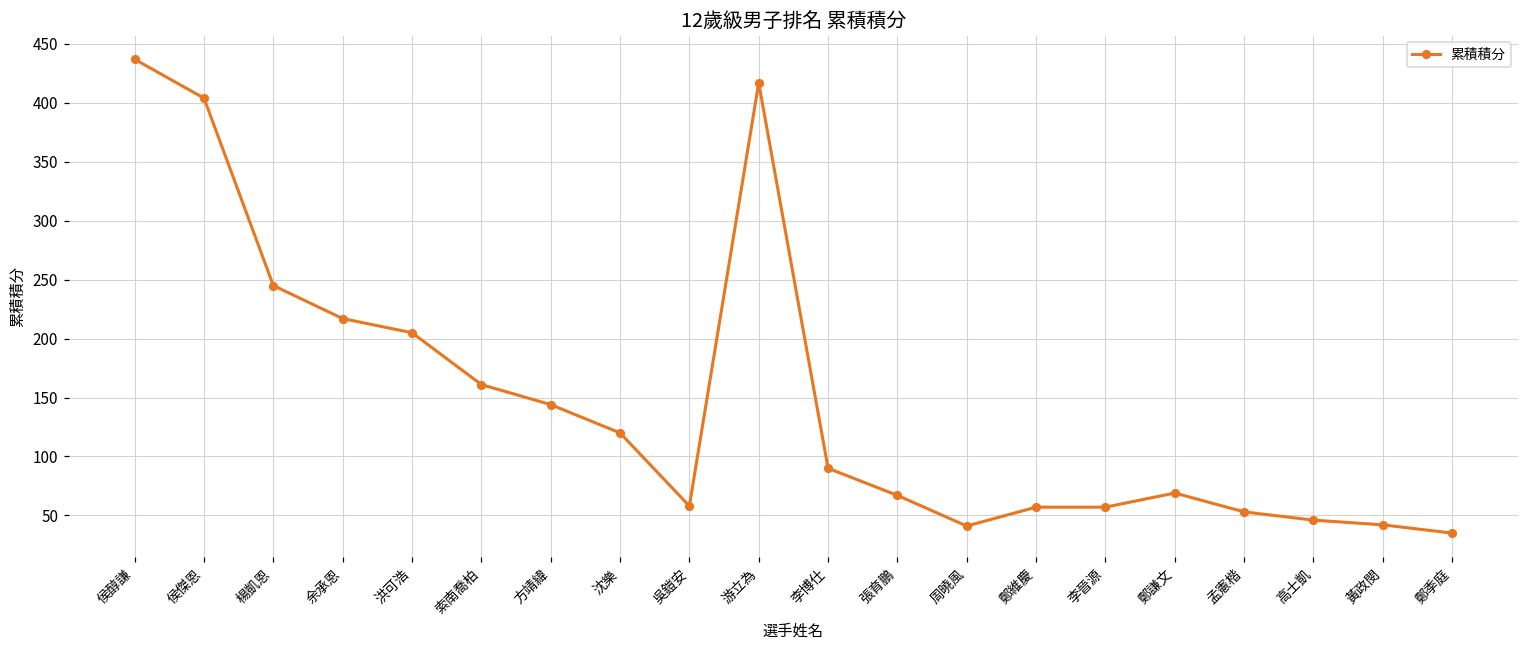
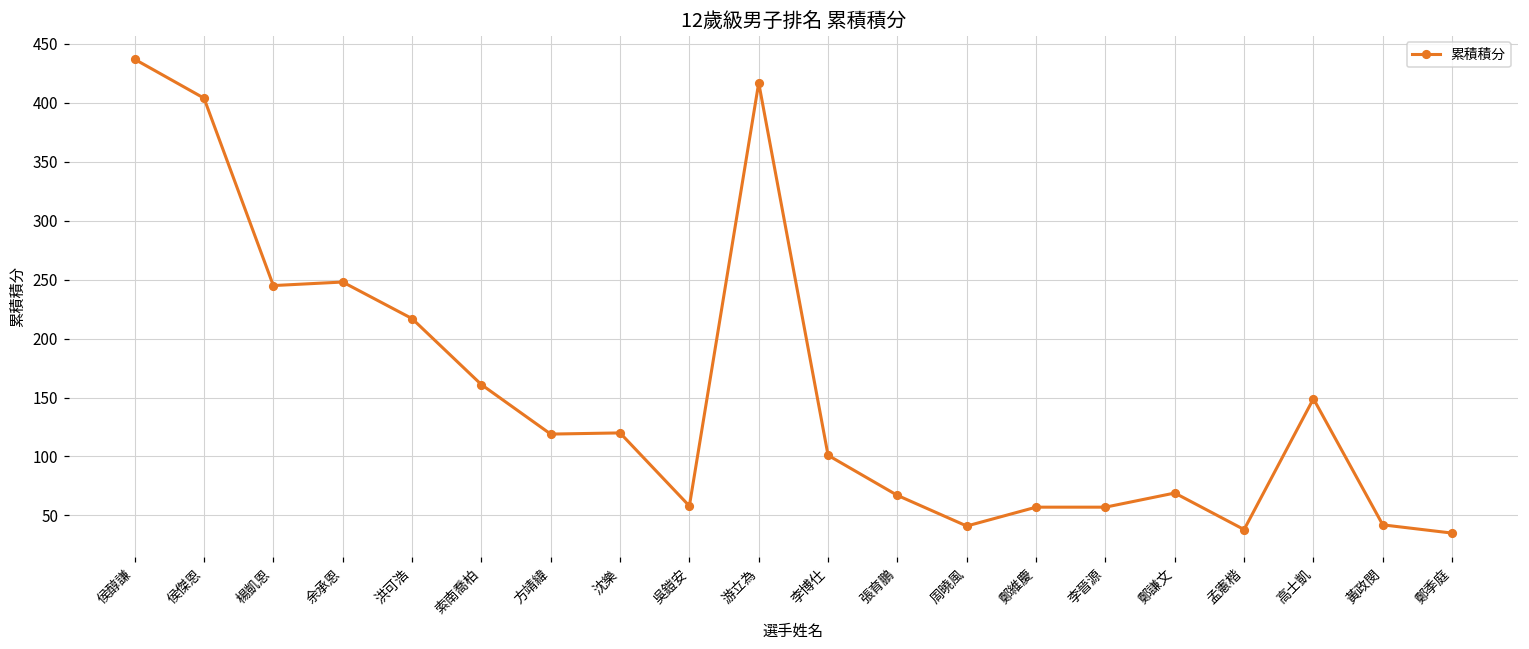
  {
    "侯醇謙": 437,
    "侯傑恩": 404,
    "楊凱恩": 245,
-   "余承恩": 217,
-   "洪可浩": 205,
+   "余承恩": 248,
+   "洪可浩": 217,
    "索南喬柏": 161,
-   "方靖緯": 144,
+   "方靖緯": 119,
    "沈樂": 120,
    "吳鎧安": 58,
    "游立為": 417,
-   "李博仕": 90,
+   "李博仕": 101,
    "張育鵬": 67,
    "周曉風": 41,
    "鄭維慶": 57,
    "李晉源": 57,
    "鄭謙文": 69,
-   "孟憲楷": 53,
-   "高士凱": 46,
+   "孟憲楷": 38,
+   "高士凱": 149,
    "黃政閔": 42,
    "鄭季庭": 35
  }
